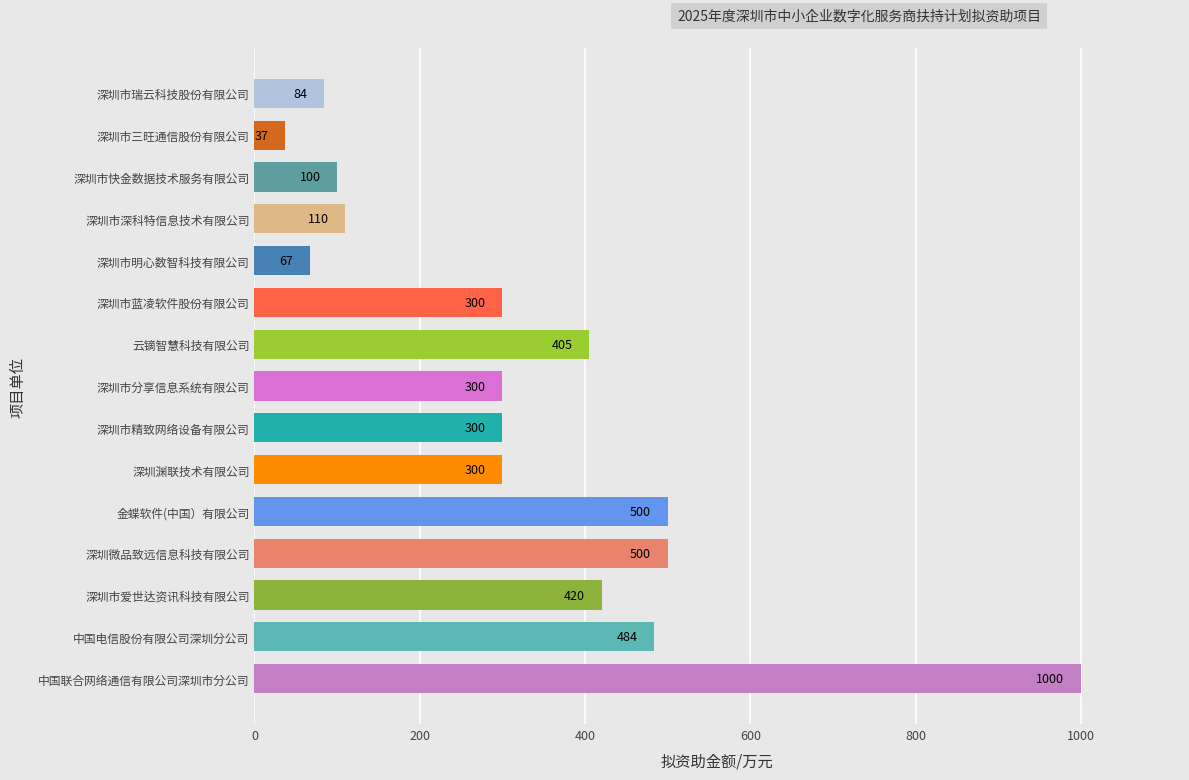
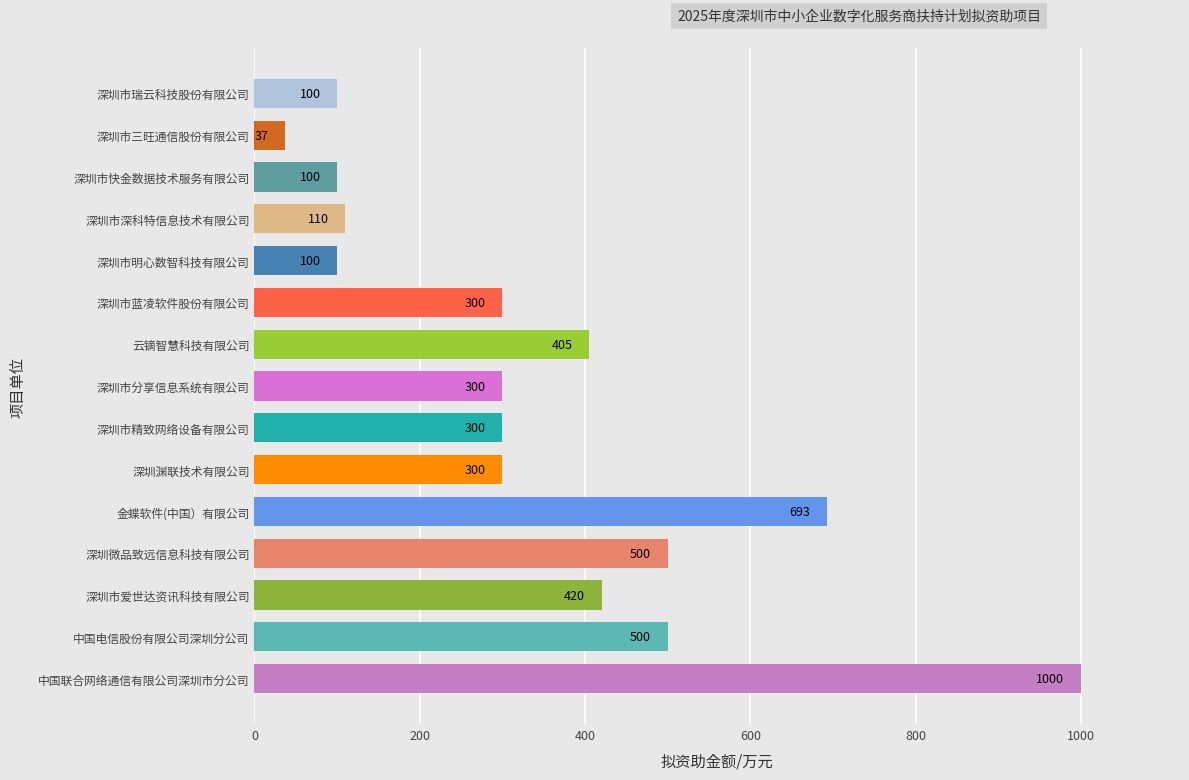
  {
-   "深圳市瑞云科技股份有限公司": 84,
+   "深圳市瑞云科技股份有限公司": 100,
    "深圳市三旺通信股份有限公司": 37,
    "深圳市快金数据技术服务有限公司": 100,
    "深圳市深科特信息技术有限公司": 110,
-   "深圳市明心数智科技有限公司": 67,
+   "深圳市明心数智科技有限公司": 100,
    "深圳市蓝凌软件股份有限公司": 300,
    "云镝智慧科技有限公司": 405,
    "深圳市分享信息系统有限公司": 300,
    "深圳市精致网络设备有限公司": 300,
    "深圳渊联技术有限公司": 300,
-   "金蝶软件(中国）有限公司": 500,
+   "金蝶软件(中国）有限公司": 693,
    "深圳微品致远信息科技有限公司": 500,
    "深圳市爱世达资讯科技有限公司": 420,
-   "中国电信股份有限公司深圳分公司": 484,
+   "中国电信股份有限公司深圳分公司": 500,
    "中国联合网络通信有限公司深圳市分公司": 1000
  }
